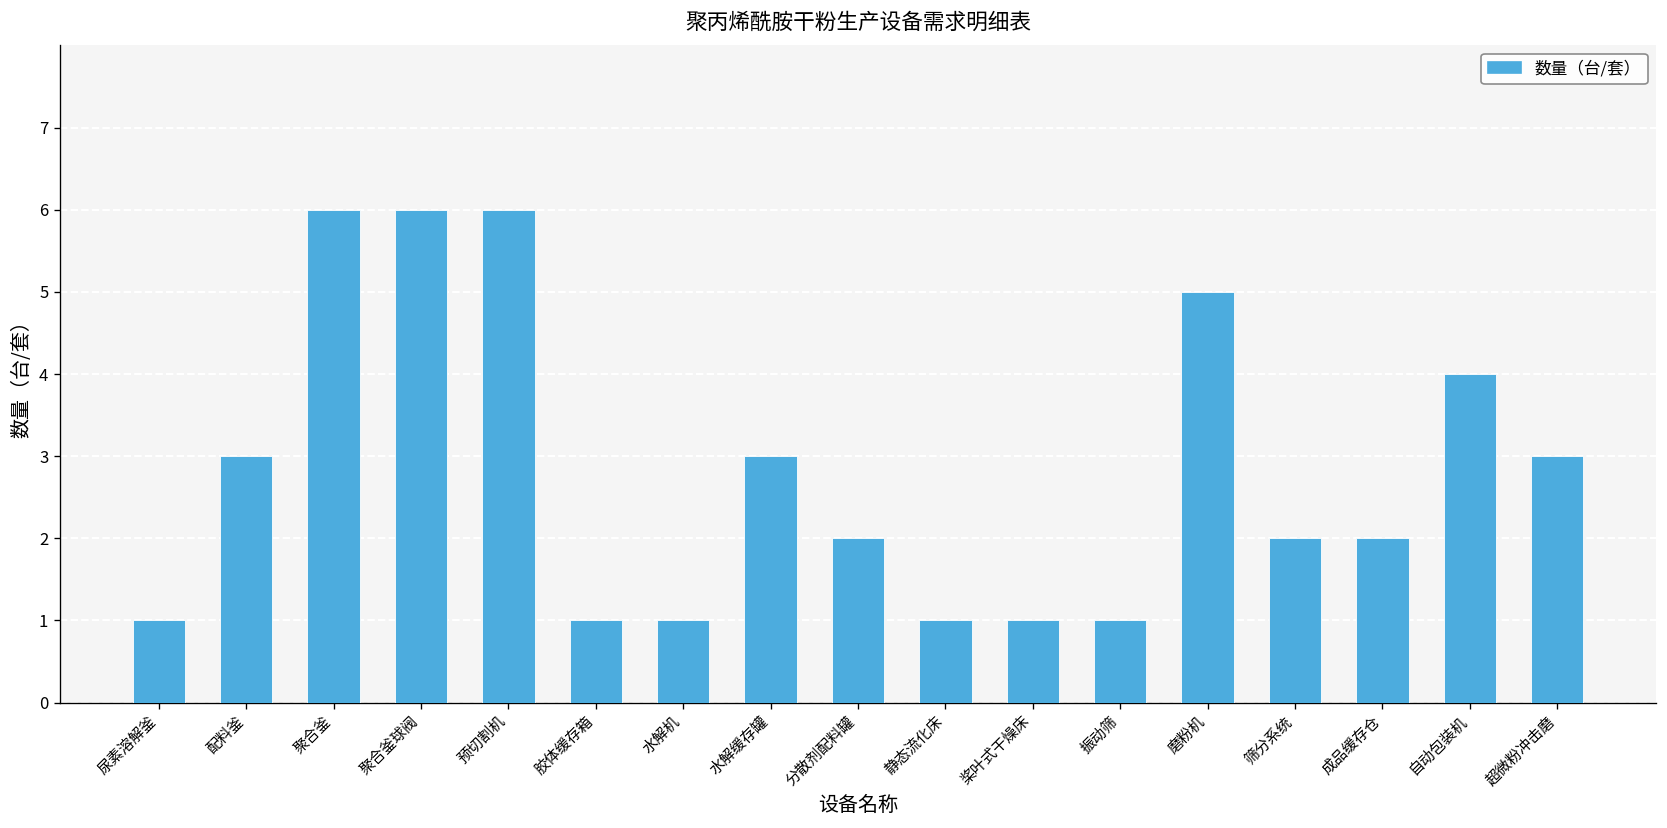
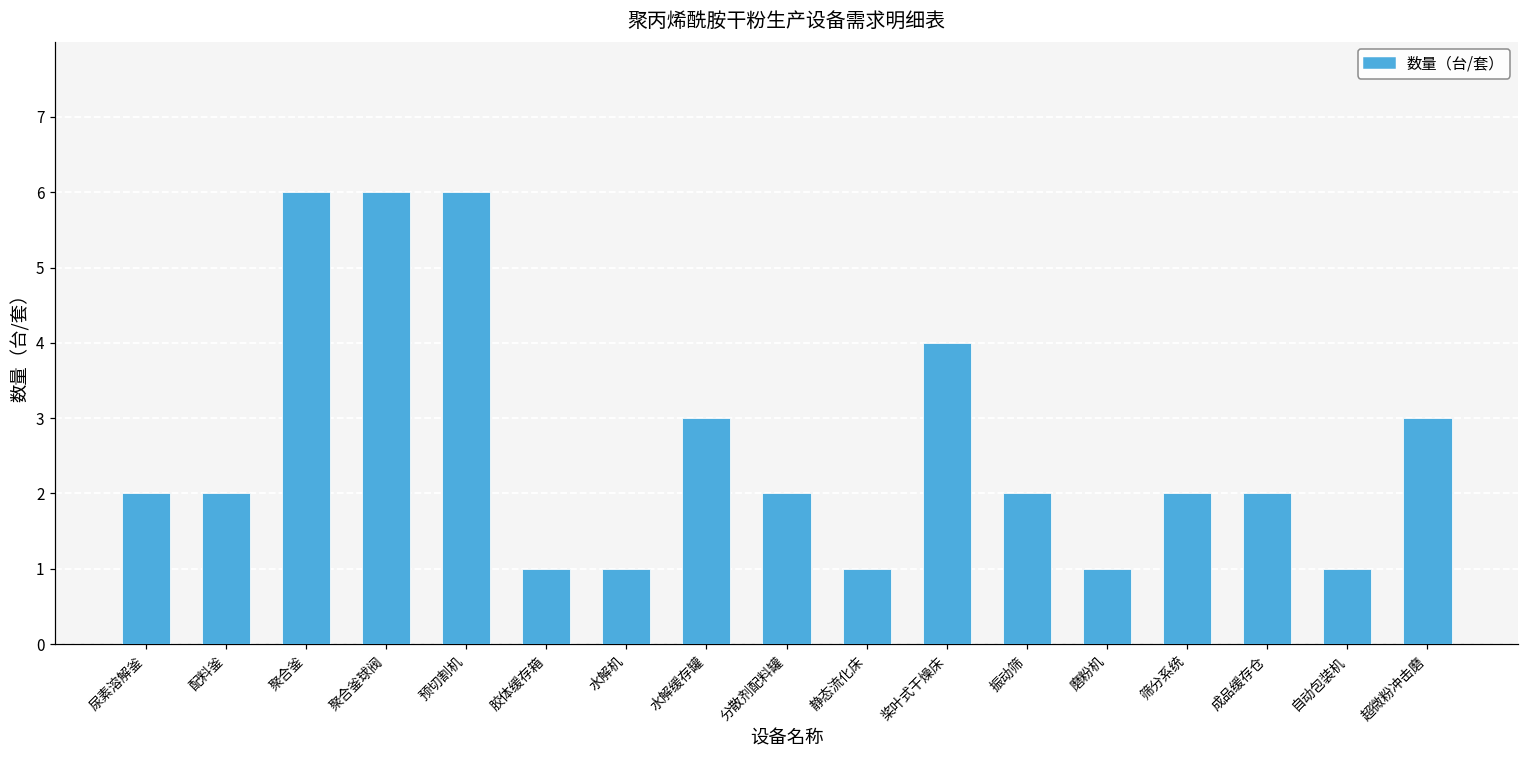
  {
-   "尿素溶解釜": 1,
-   "配料釜": 3,
+   "尿素溶解釜": 2,
+   "配料釜": 2,
    "聚合釜": 6,
    "聚合釜球阀": 6,
    "预切割机": 6,
    "胶体缓存箱": 1,
    "水解机": 1,
    "水解缓存罐": 3,
    "分散剂配料罐": 2,
    "静态流化床": 1,
-   "桨叶式干燥床": 1,
-   "振动筛": 1,
-   "磨粉机": 5,
+   "桨叶式干燥床": 4,
+   "振动筛": 2,
+   "磨粉机": 1,
    "筛分系统": 2,
    "成品缓存仓": 2,
-   "自动包装机": 4,
+   "自动包装机": 1,
    "超微粉冲击磨": 3
  }
